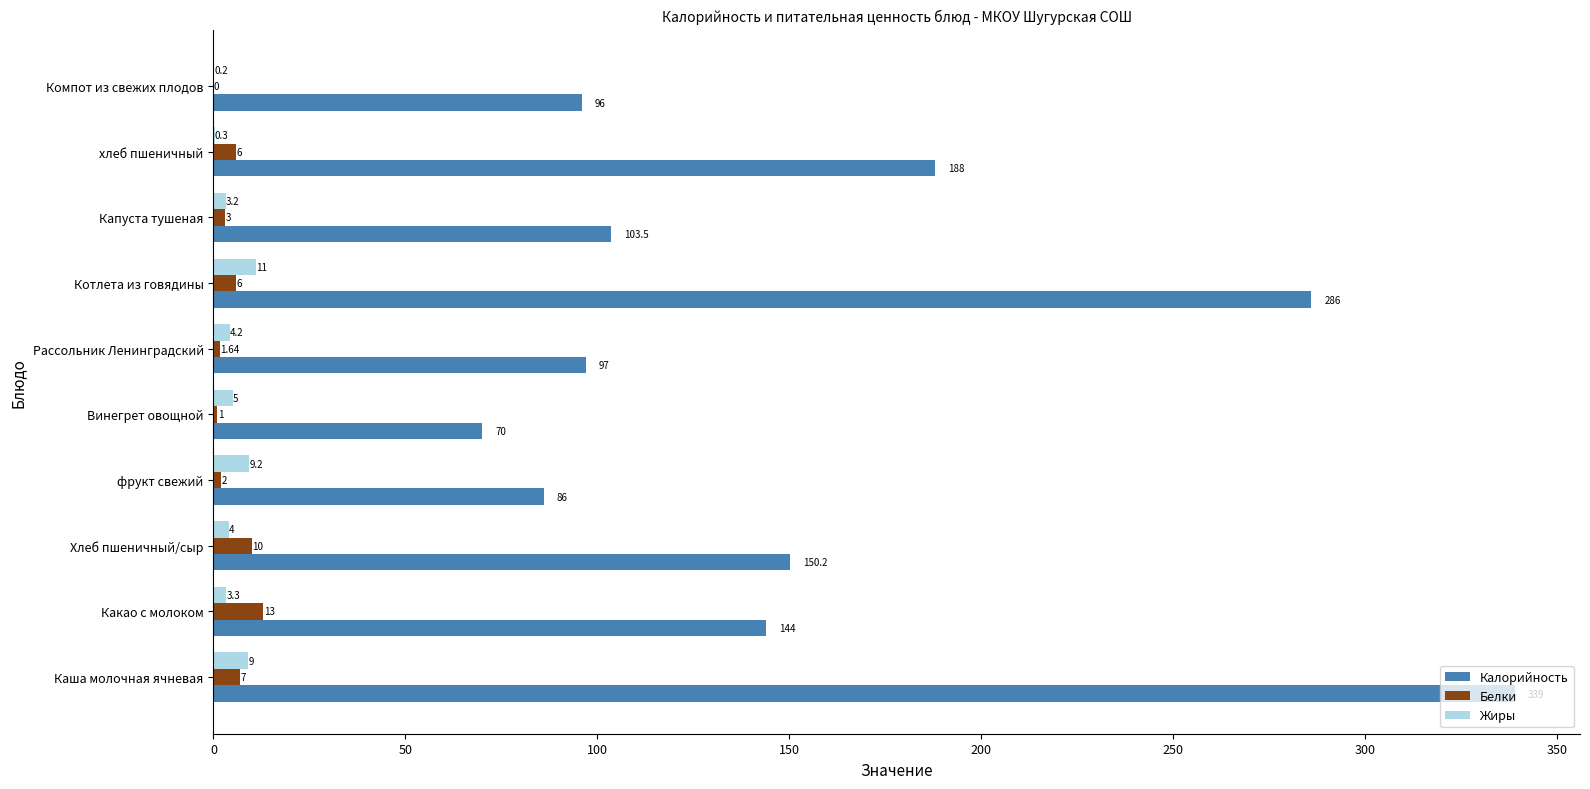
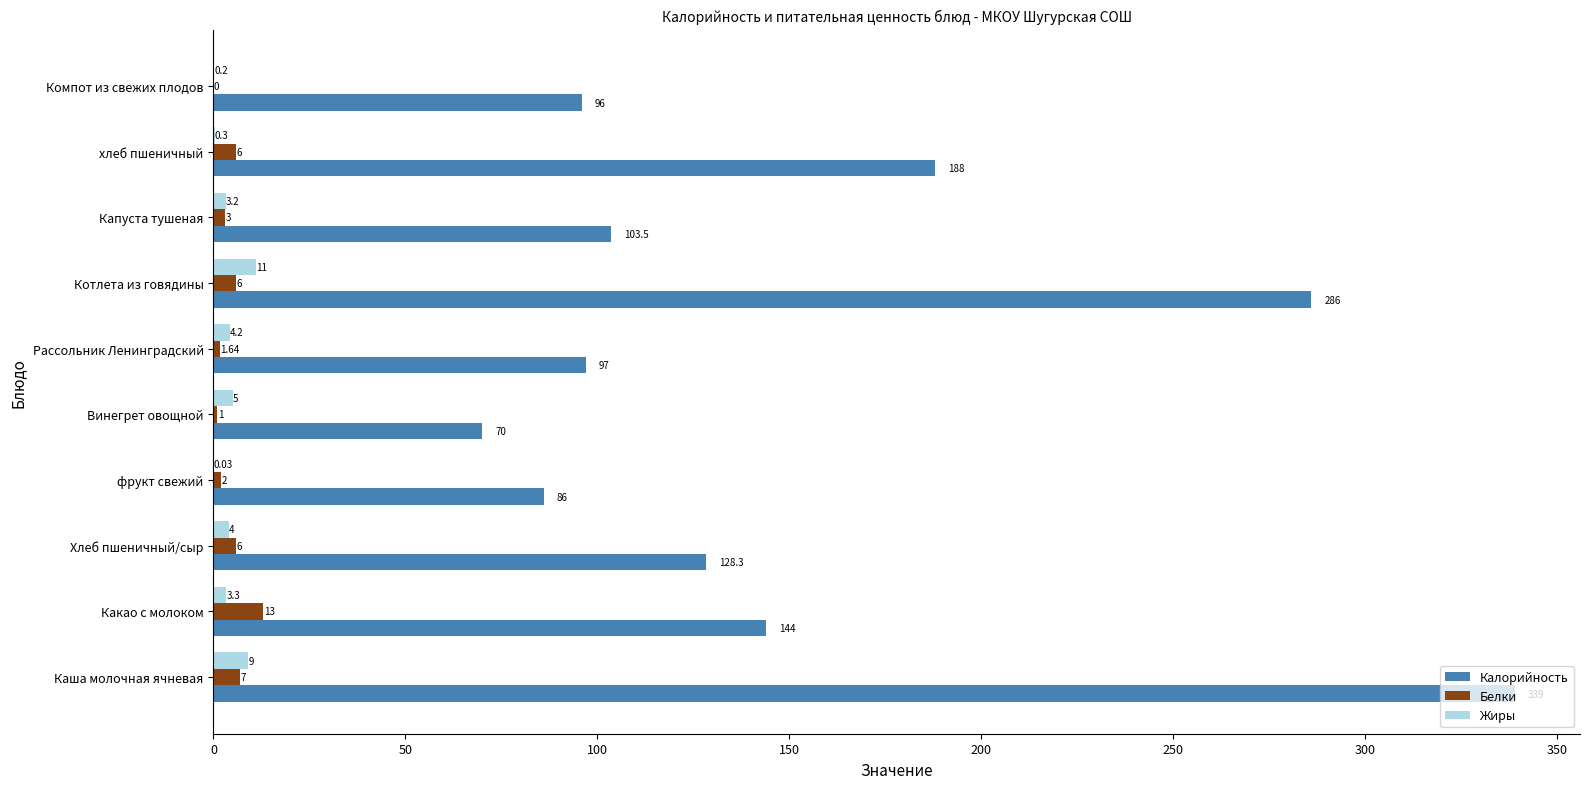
  {
    "Калорийность": {
      "Компот из свежих плодов": 96,
      "хлеб пшеничный": 188,
      "Капуста тушеная": 103.5,
      "Котлета из говядины": 286,
      "Рассольник Ленинградский": 97,
      "Винегрет овощной": 70,
      "фрукт свежий": 86,
-     "Хлеб пшеничный/сыр": 150.2,
+     "Хлеб пшеничный/сыр": 128.3,
      "Какао с молоком": 144
    },
    "Белки": {
      "Компот из свежих плодов": 0,
      "хлеб пшеничный": 6,
      "Капуста тушеная": 3,
      "Котлета из говядины": 6,
      "Рассольник Ленинградский": 1.64,
      "Винегрет овощной": 1,
      "фрукт свежий": 2,
-     "Хлеб пшеничный/сыр": 10,
+     "Хлеб пшеничный/сыр": 6,
      "Какао с молоком": 13,
      "Каша молочная ячневая": 7
    },
    "Жиры": {
      "Компот из свежих плодов": 0.2,
      "хлеб пшеничный": 0.3,
      "Капуста тушеная": 3.2,
      "Котлета из говядины": 11,
      "Рассольник Ленинградский": 4.2,
      "Винегрет овощной": 5,
-     "фрукт свежий": 9.2,
+     "фрукт свежий": 0.03,
      "Хлеб пшеничный/сыр": 4,
      "Какао с молоком": 3.3,
      "Каша молочная ячневая": 9
    }
  }
